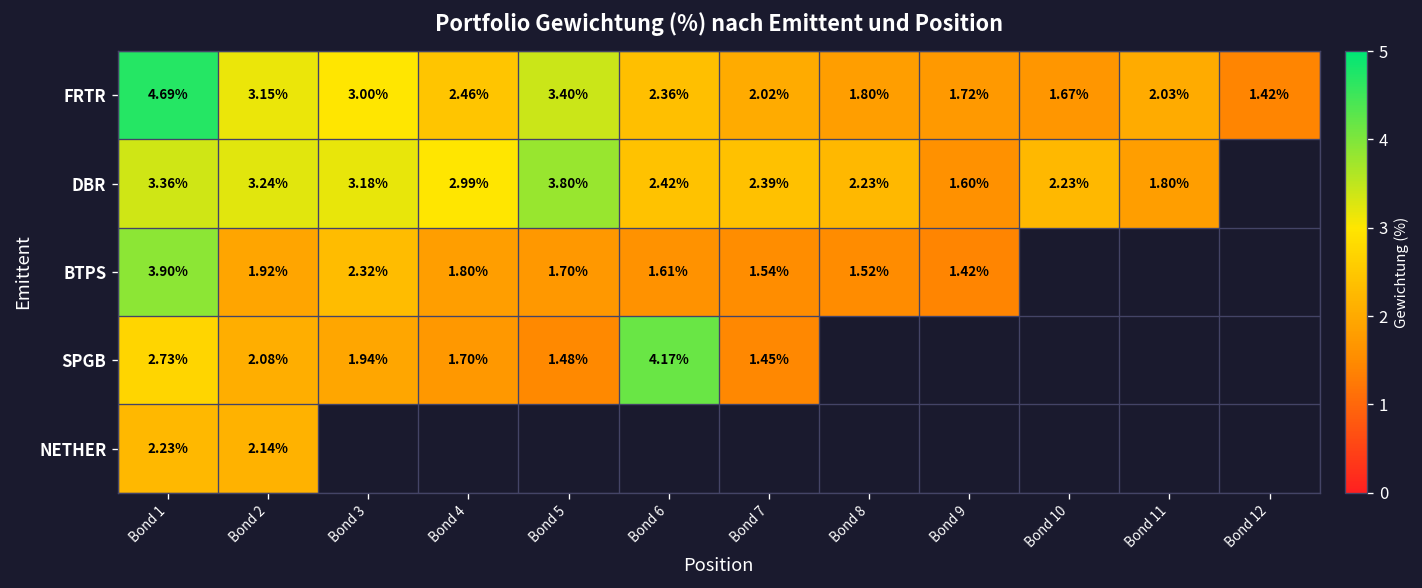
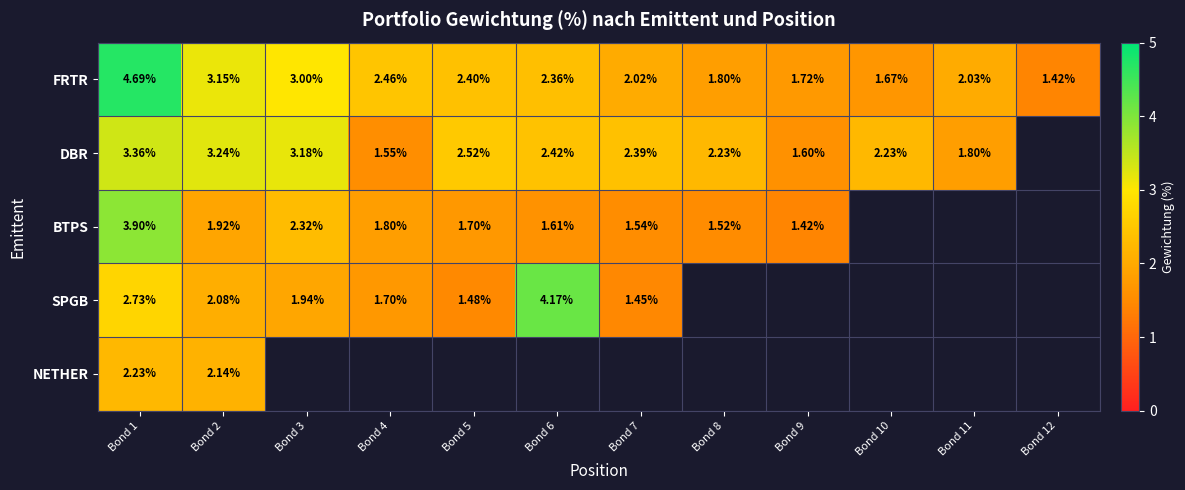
  {
    "FRTR": {
      "Bond 1": "4.69%",
      "Bond 2": "3.15%",
      "Bond 3": "3.00%",
      "Bond 4": "2.46%",
-     "Bond 5": "3.40%",
+     "Bond 5": "2.40%",
      "Bond 6": "2.36%",
      "Bond 7": "2.02%",
      "Bond 8": "1.80%",
      "Bond 9": "1.72%",
      "Bond 10": "1.67%",
      "Bond 11": "2.03%",
      "Bond 12": "1.42%"
    },
    "DBR": {
      "Bond 1": "3.36%",
      "Bond 2": "3.24%",
      "Bond 3": "3.18%",
-     "Bond 4": "2.99%",
-     "Bond 5": "3.80%",
+     "Bond 4": "1.55%",
+     "Bond 5": "2.52%",
      "Bond 6": "2.42%",
      "Bond 7": "2.39%",
      "Bond 8": "2.23%",
      "Bond 9": "1.60%",
      "Bond 10": "2.23%",
      "Bond 11": "1.80%"
    },
    "BTPS": {
      "Bond 1": "3.90%",
      "Bond 2": "1.92%",
      "Bond 3": "2.32%",
      "Bond 4": "1.80%",
      "Bond 5": "1.70%",
      "Bond 6": "1.61%",
      "Bond 7": "1.54%",
      "Bond 8": "1.52%",
      "Bond 9": "1.42%"
    },
    "SPGB": {
      "Bond 1": "2.73%",
      "Bond 2": "2.08%",
      "Bond 3": "1.94%",
      "Bond 4": "1.70%",
      "Bond 5": "1.48%",
      "Bond 6": "4.17%",
      "Bond 7": "1.45%"
    },
    "NETHER": {
      "Bond 1": "2.23%",
      "Bond 2": "2.14%"
    }
  }
